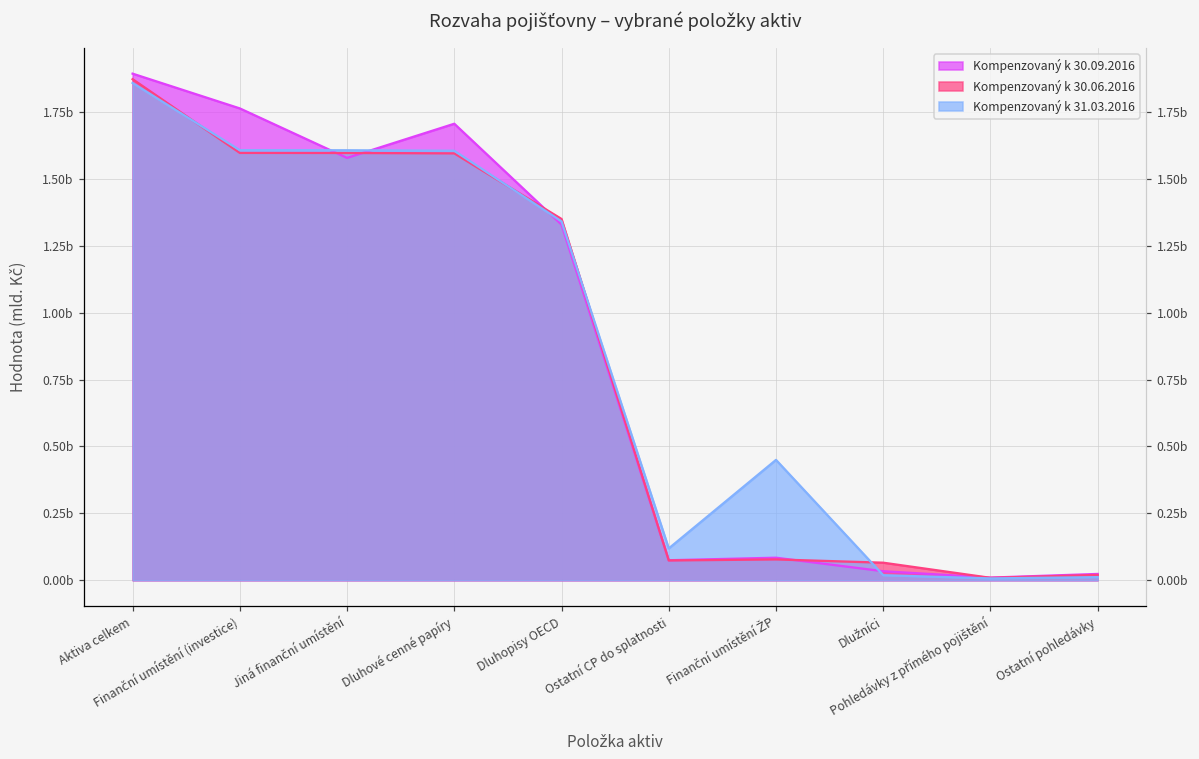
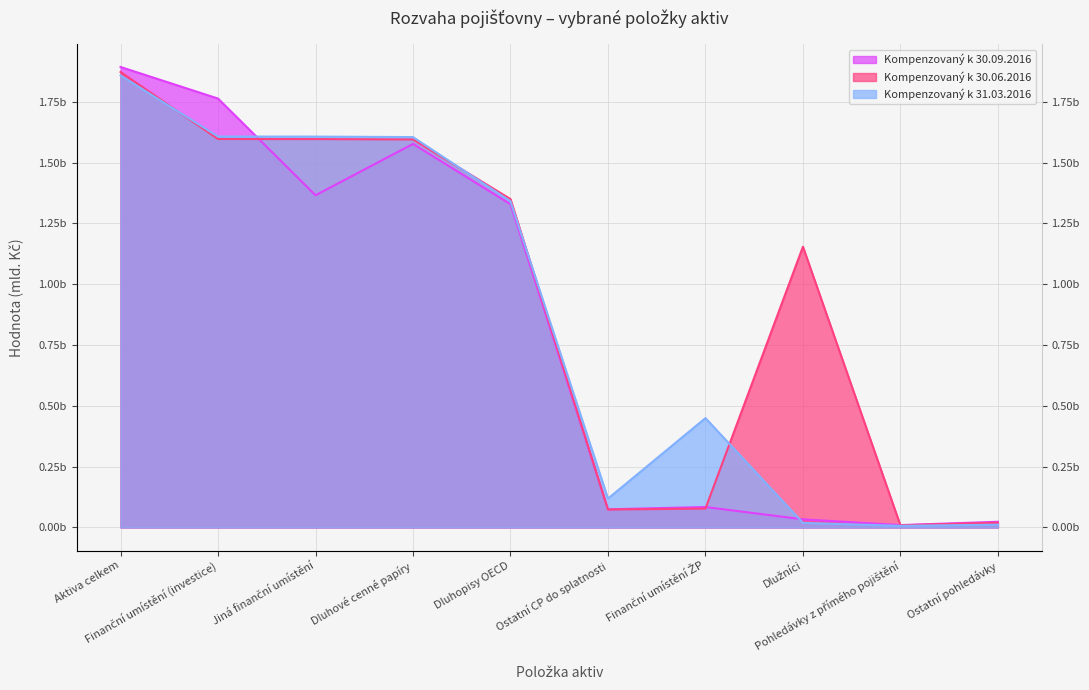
  {
    "Kompenzovaný k 30.09.2016": {
      "Aktiva celkem": "1.89b",
      "Finanční umístění (investice)": "1.76b",
-     "Jiná finanční umístění": "1.58b",
-     "Dluhové cenné papíry": "1.71b",
+     "Jiná finanční umístění": "1.37b",
+     "Dluhové cenné papíry": "1.58b",
      "Dluhopisy OECD": "1.33b",
      "Dlužníci": "0.03b"
    },
    "Kompenzovaný k 30.06.2016": {
      "Aktiva celkem": "1.87b",
-     "Dlužníci": "0.07b"
+     "Dlužníci": "1.15b"
    },
    "Kompenzovaný k 31.03.2016": {
      "Aktiva celkem": "1.86b",
      "Ostatní CP do splatnosti": "0.12b",
      "Finanční umístění ŽP": "0.45b",
      "Dlužníci": "0.02b"
    }
  }
